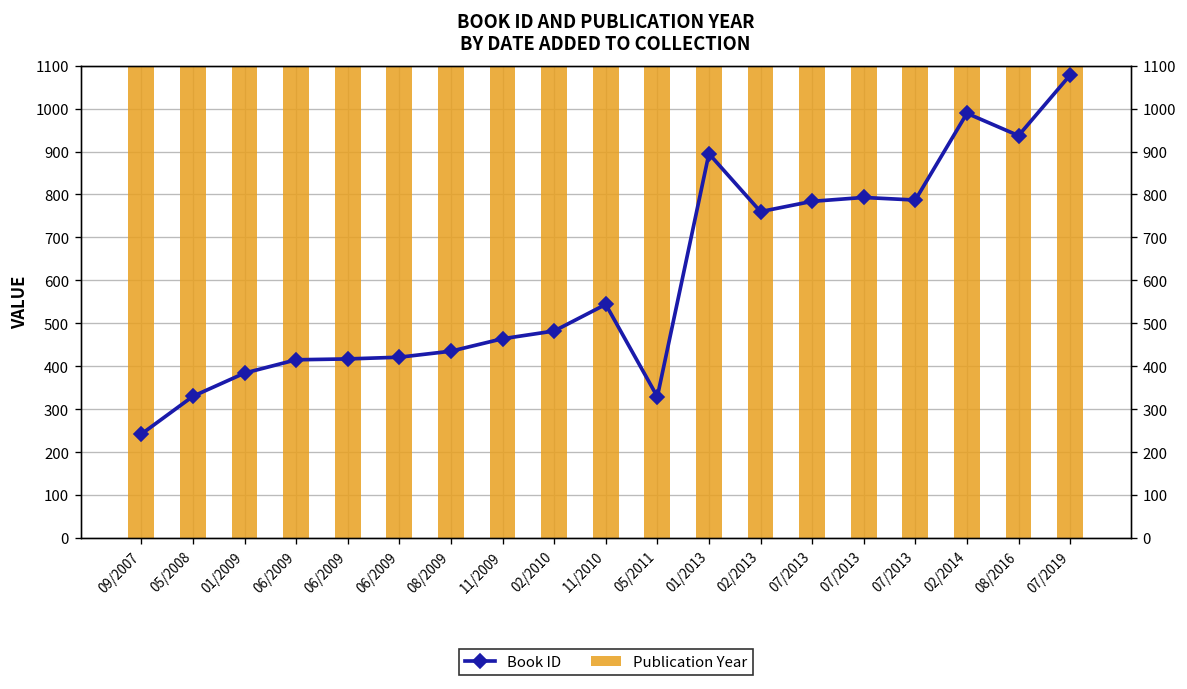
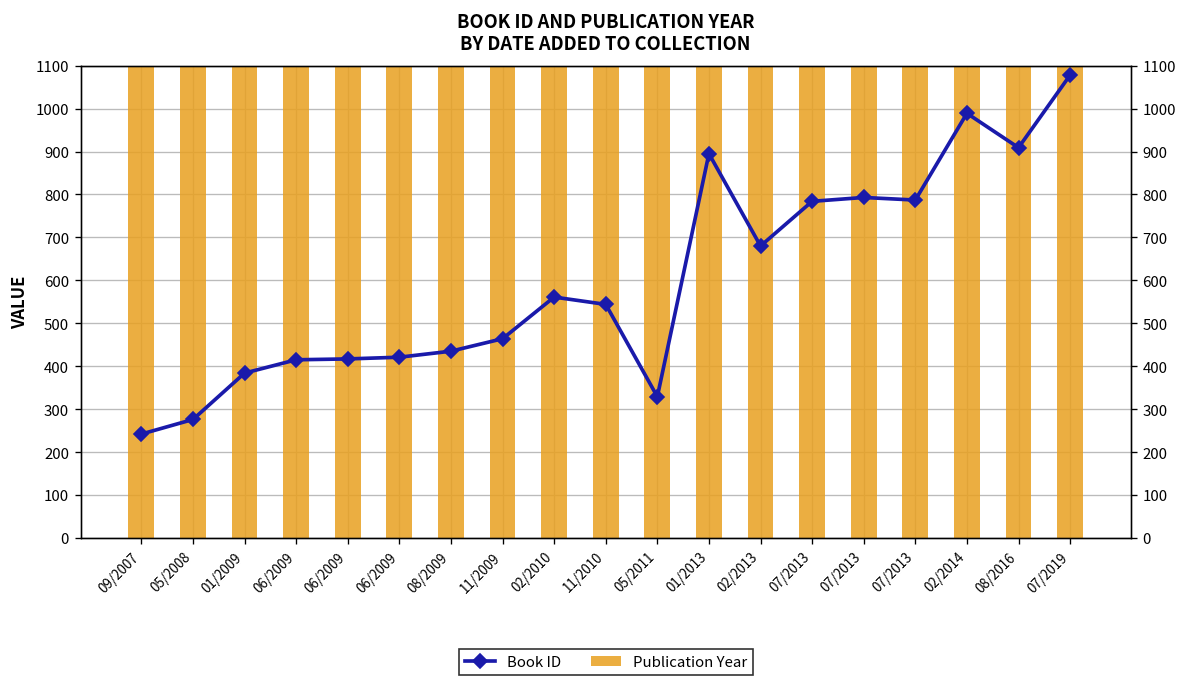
  {
    "Book ID": {
      "09/2007": 240,
-     "05/2008": 330,
+     "05/2008": 280,
      "01/2009": 380,
      "08/2009": 440,
      "11/2009": 460,
-     "02/2010": 480,
+     "02/2010": 560,
      "11/2010": 540,
      "05/2011": 330,
      "01/2013": 900,
-     "02/2013": 760,
+     "02/2013": 680,
      "02/2014": 990,
-     "08/2016": 940,
+     "08/2016": 910,
      "07/2019": 1080
    }
  }
